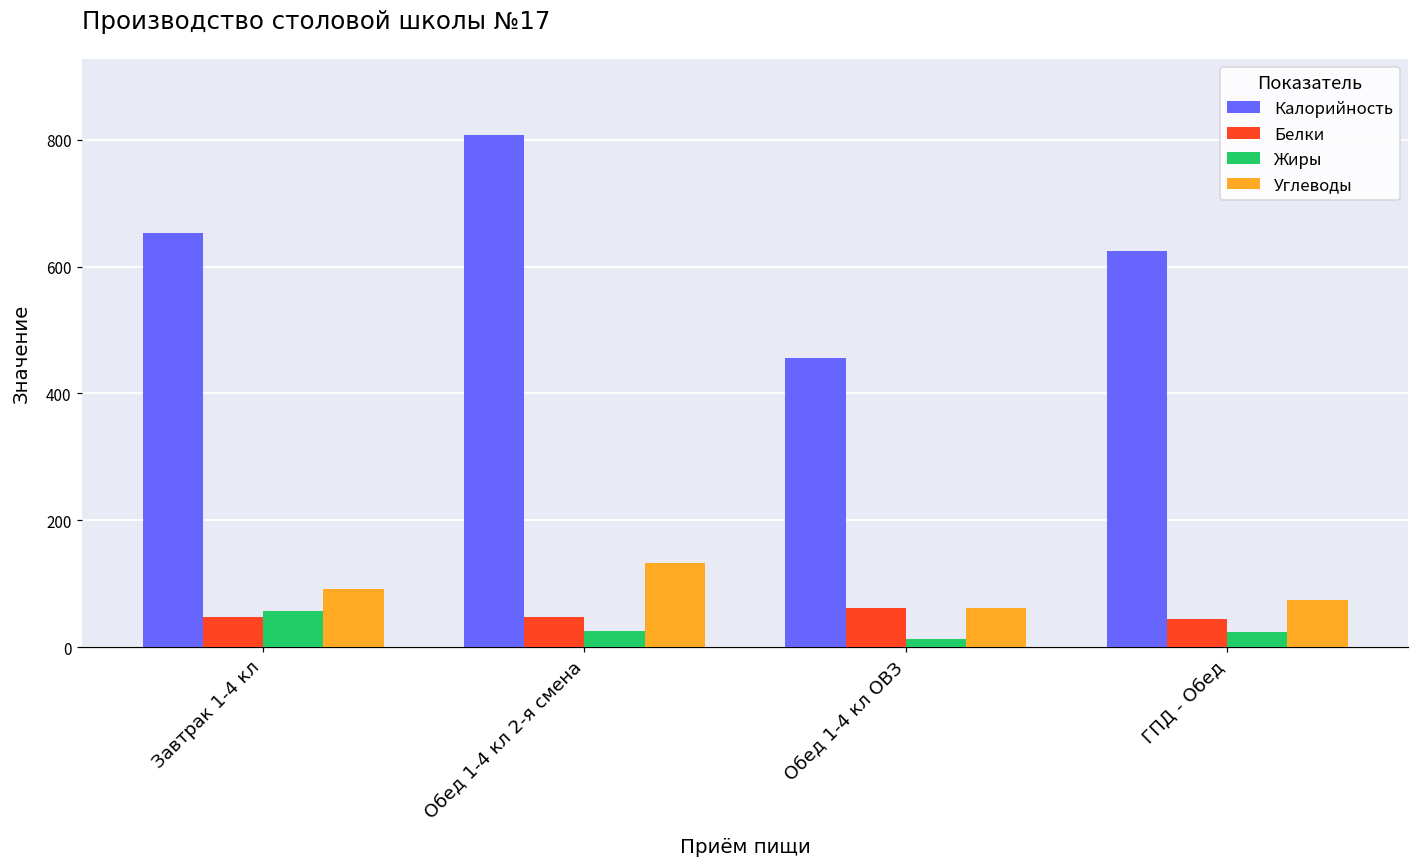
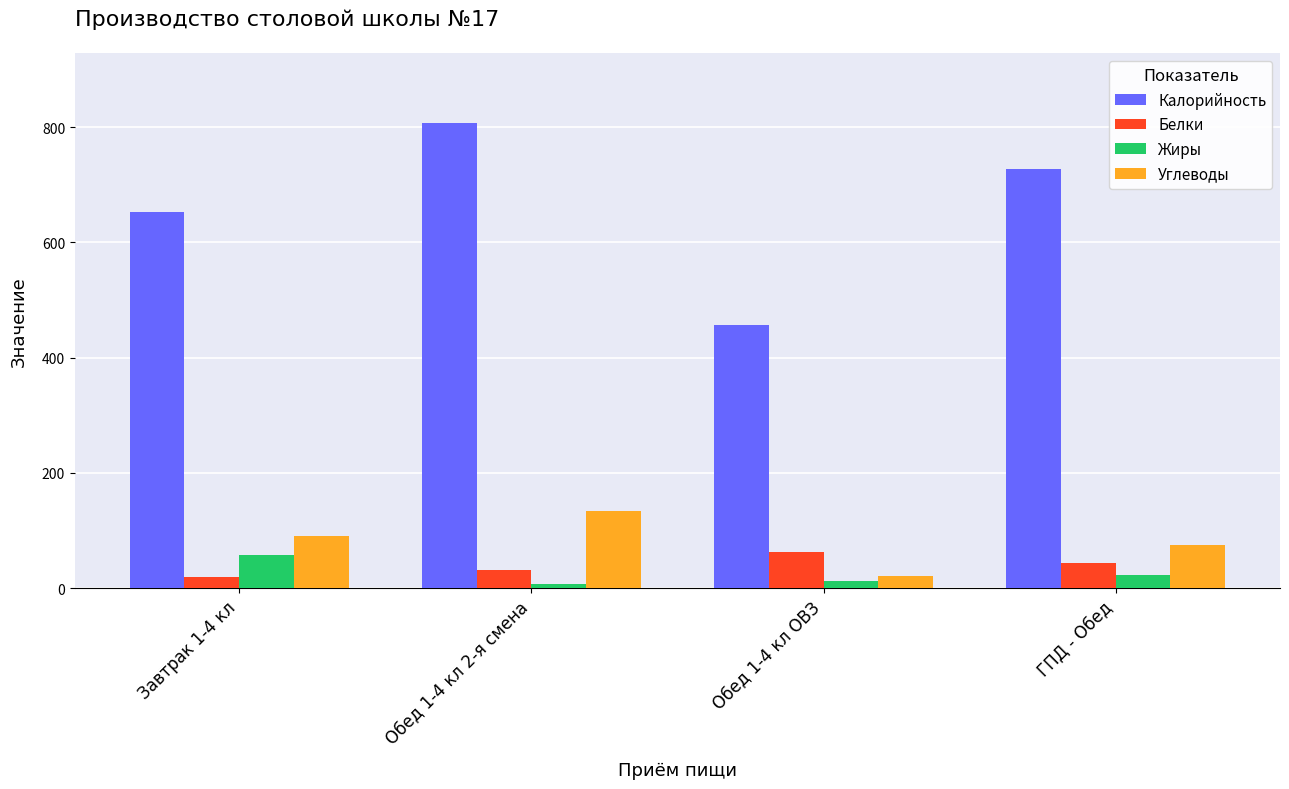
  {
    "Калорийность": {
      "Завтрак 1-4 кл": 650,
      "Обед 1-4 кл 2-я смена": 810,
      "Обед 1-4 кл ОВЗ": 460,
-     "ГПД - Обед": 620
+     "ГПД - Обед": 730
    },
    "Белки": {
-     "Завтрак 1-4 кл": 50,
-     "Обед 1-4 кл 2-я смена": 50,
+     "Завтрак 1-4 кл": 20,
+     "Обед 1-4 кл 2-я смена": 30,
      "Обед 1-4 кл ОВЗ": 60,
      "ГПД - Обед": 40
    },
    "Жиры": {
      "Завтрак 1-4 кл": 60,
-     "Обед 1-4 кл 2-я смена": 30,
+     "Обед 1-4 кл 2-я смена": 10,
      "Обед 1-4 кл ОВЗ": 10,
      "ГПД - Обед": 20
    },
    "Углеводы": {
      "Завтрак 1-4 кл": 90,
      "Обед 1-4 кл 2-я смена": 130,
-     "Обед 1-4 кл ОВЗ": 60,
+     "Обед 1-4 кл ОВЗ": 20,
      "ГПД - Обед": 70
    }
  }
